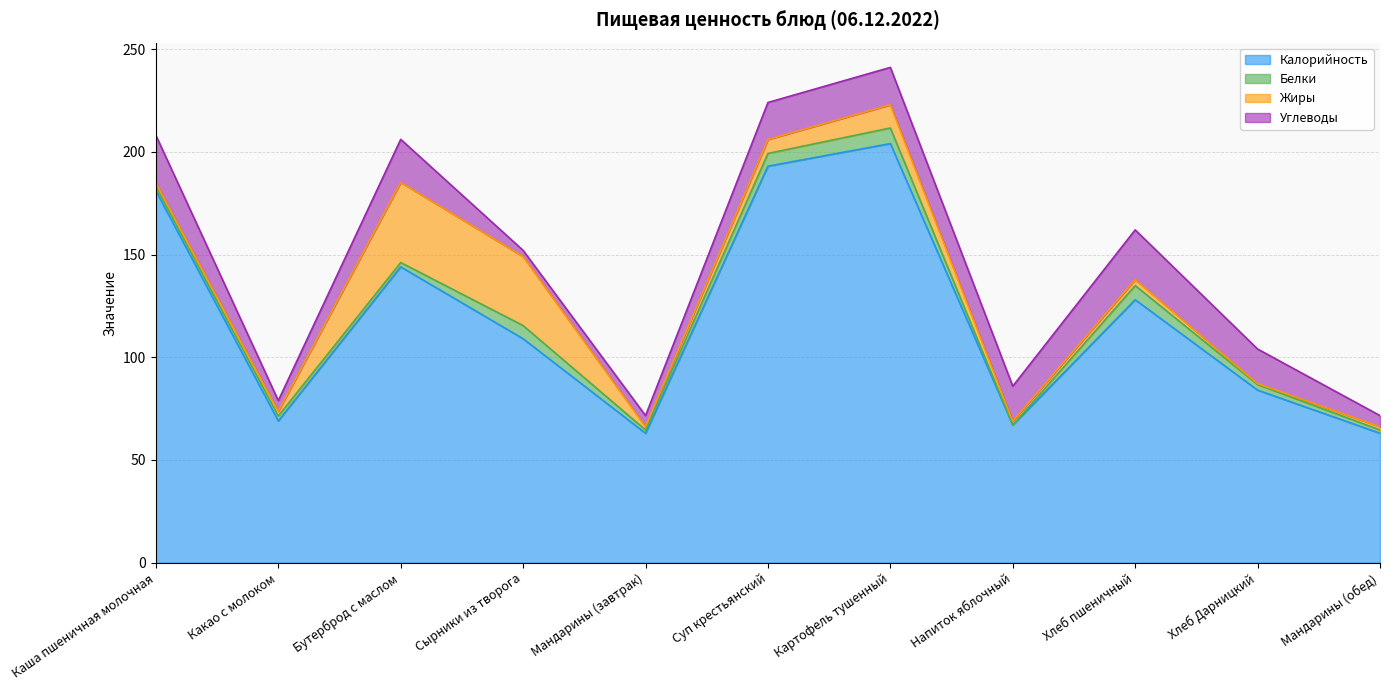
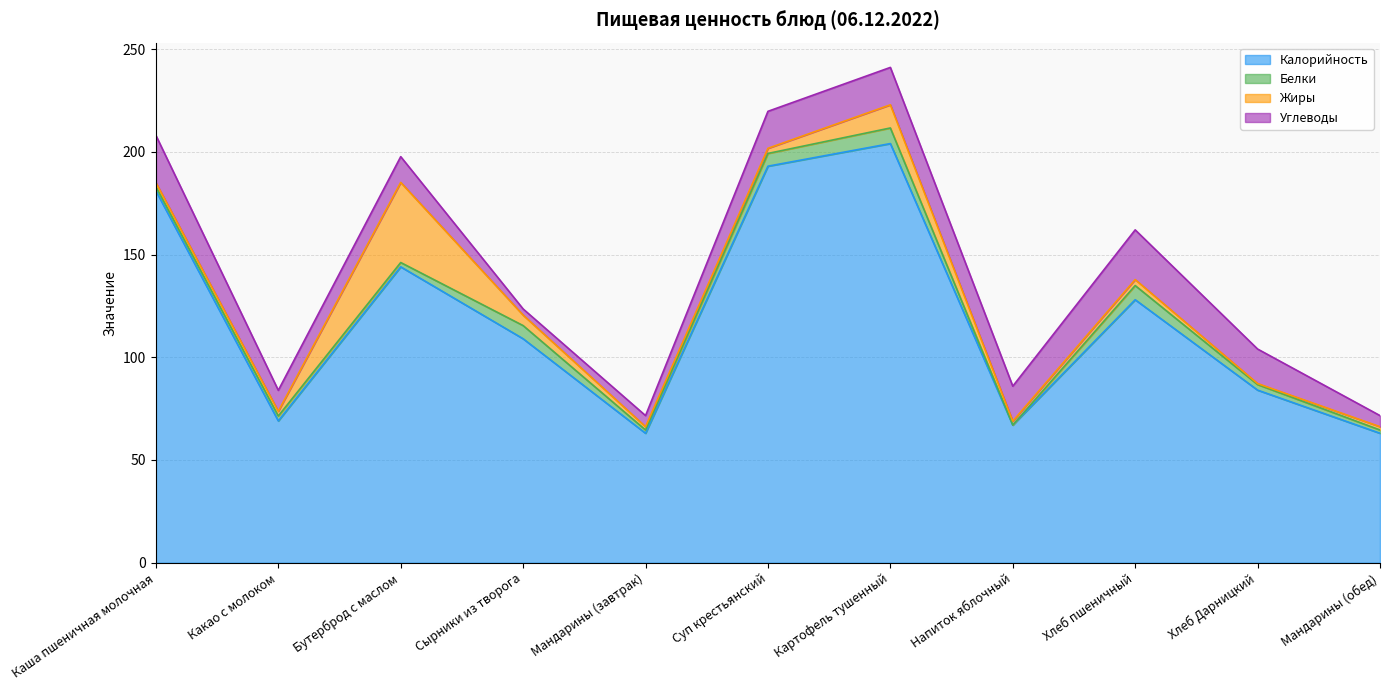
  {
    "Калорийность": {
      "Каша пшеничная молочная": 181,
      "Какао с молоком": 69,
      "Бутерброд с маслом": 144,
      "Сырники из творога": 109,
      "Мандарины (завтрак)": 63,
      "Суп крестьянский": 193,
      "Картофель тушенный": 204,
      "Хлеб пшеничный": 128,
      "Хлеб Дарницкий": 84,
      "Мандарины (обед)": 63
    },
    "Белки": {
      "Каша пшеничная молочная": 2,
      "Какао с молоком": 2,
      "Бутерброд с маслом": 2,
      "Сырники из творога": 6,
      "Мандарины (завтрак)": 2,
      "Суп крестьянский": 6,
      "Картофель тушенный": 8,
      "Хлеб пшеничный": 7,
      "Мандарины (обед)": 2
    },
    "Жиры": {
      "Каша пшеничная молочная": 2,
      "Какао с молоком": 2,
      "Бутерброд с маслом": 39,
-     "Сырники из творога": 34,
+     "Сырники из творога": 5,
      "Мандарины (завтрак)": 2,
-     "Суп крестьянский": 7,
+     "Суп крестьянский": 3,
      "Картофель тушенный": 11,
      "Напиток яблочный": 2,
      "Хлеб пшеничный": 3,
      "Мандарины (обед)": 2
    },
    "Углеводы": {
      "Каша пшеничная молочная": 23,
-     "Какао с молоком": 5,
-     "Бутерброд с маслом": 21,
+     "Какао с молоком": 10,
+     "Бутерброд с маслом": 13,
      "Сырники из творога": 3,
      "Мандарины (завтрак)": 5,
      "Суп крестьянский": 18,
      "Картофель тушенный": 18,
      "Напиток яблочный": 17,
      "Хлеб пшеничный": 24,
      "Хлеб Дарницкий": 17,
      "Мандарины (обед)": 5
    }
  }
